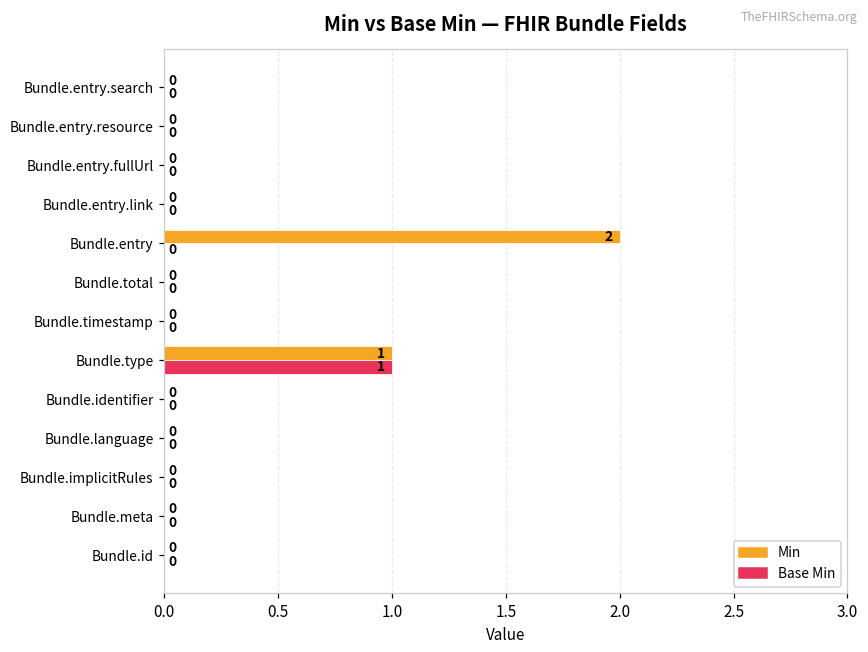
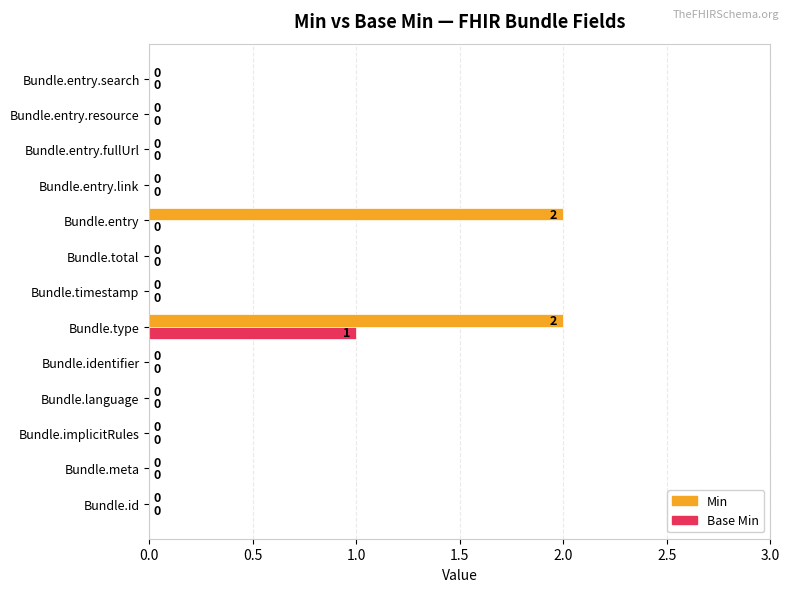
  {
    "Min": {
      "Bundle.entry.search": 0,
      "Bundle.entry.resource": 0,
      "Bundle.entry.fullUrl": 0,
      "Bundle.entry.link": 0,
      "Bundle.entry": 2,
      "Bundle.total": 0,
      "Bundle.timestamp": 0,
-     "Bundle.type": 1,
+     "Bundle.type": 2,
      "Bundle.identifier": 0,
      "Bundle.language": 0,
      "Bundle.implicitRules": 0,
      "Bundle.meta": 0,
      "Bundle.id": 0
    },
    "Base Min": {
      "Bundle.entry.search": 0,
      "Bundle.entry.resource": 0,
      "Bundle.entry.fullUrl": 0,
      "Bundle.entry.link": 0,
      "Bundle.entry": 0,
      "Bundle.total": 0,
      "Bundle.timestamp": 0,
      "Bundle.type": 1,
      "Bundle.identifier": 0,
      "Bundle.language": 0,
      "Bundle.implicitRules": 0,
      "Bundle.meta": 0,
      "Bundle.id": 0
    }
  }
